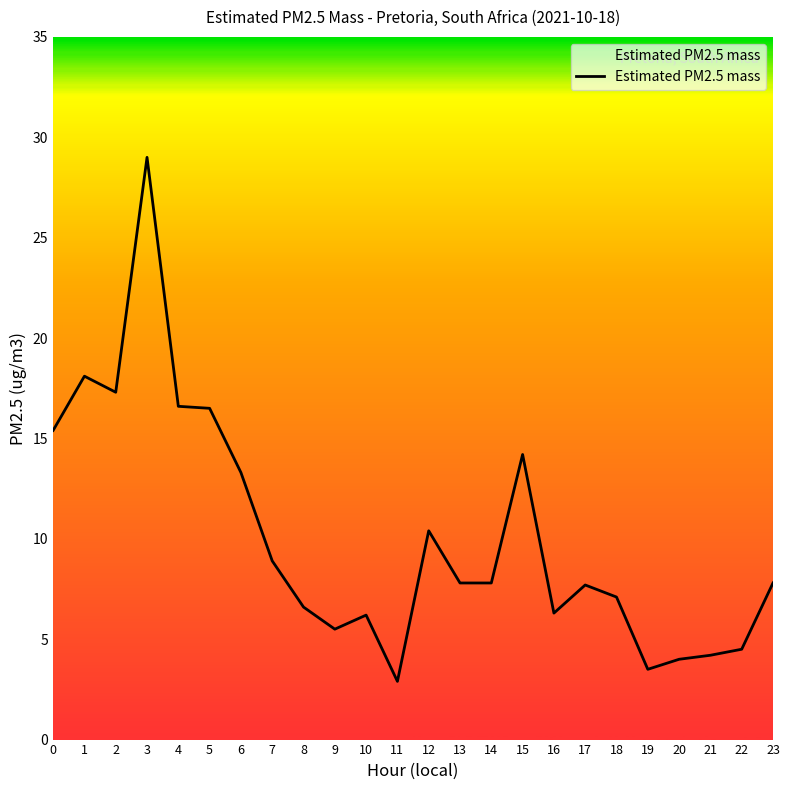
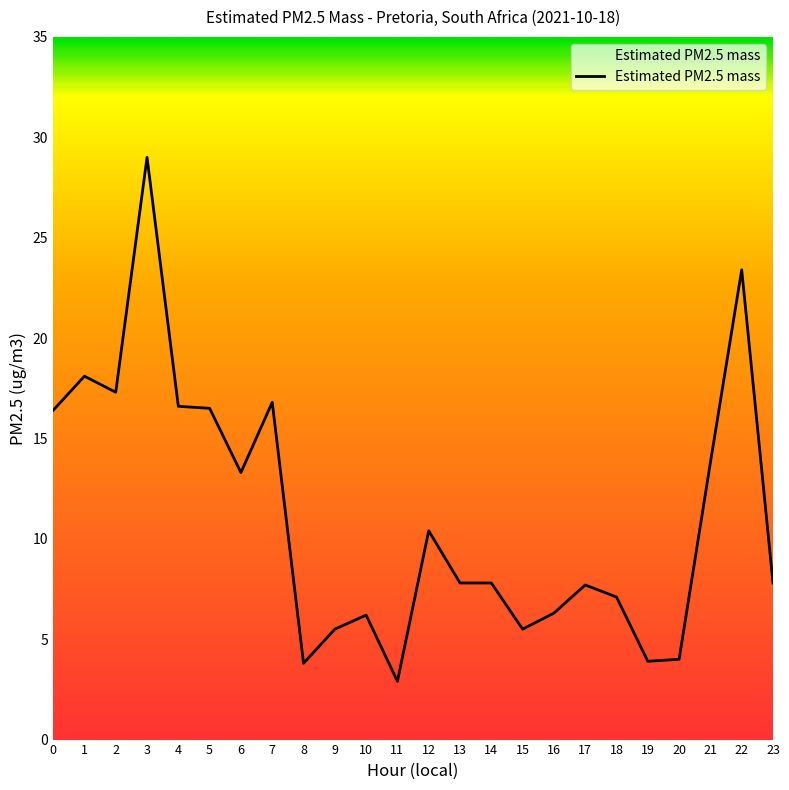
  {
-   "0": 15.4,
+   "0": 16.4,
    "1": 18.1,
    "2": 17.3,
    "3": 29.0,
    "4": 16.6,
    "5": 16.5,
    "6": 13.3,
-   "7": 8.9,
-   "8": 6.6,
+   "7": 16.8,
+   "8": 3.8,
    "9": 5.5,
    "10": 6.2,
    "11": 2.9,
    "12": 10.4,
    "13": 7.8,
    "14": 7.8,
-   "15": 14.2,
+   "15": 5.5,
    "16": 6.3,
    "17": 7.7,
    "18": 7.1,
-   "19": 3.5,
+   "19": 3.9,
    "20": 4.0,
-   "21": 4.2,
-   "22": 4.5,
+   "21": 13.8,
+   "22": 23.4,
    "23": 7.8
  }
